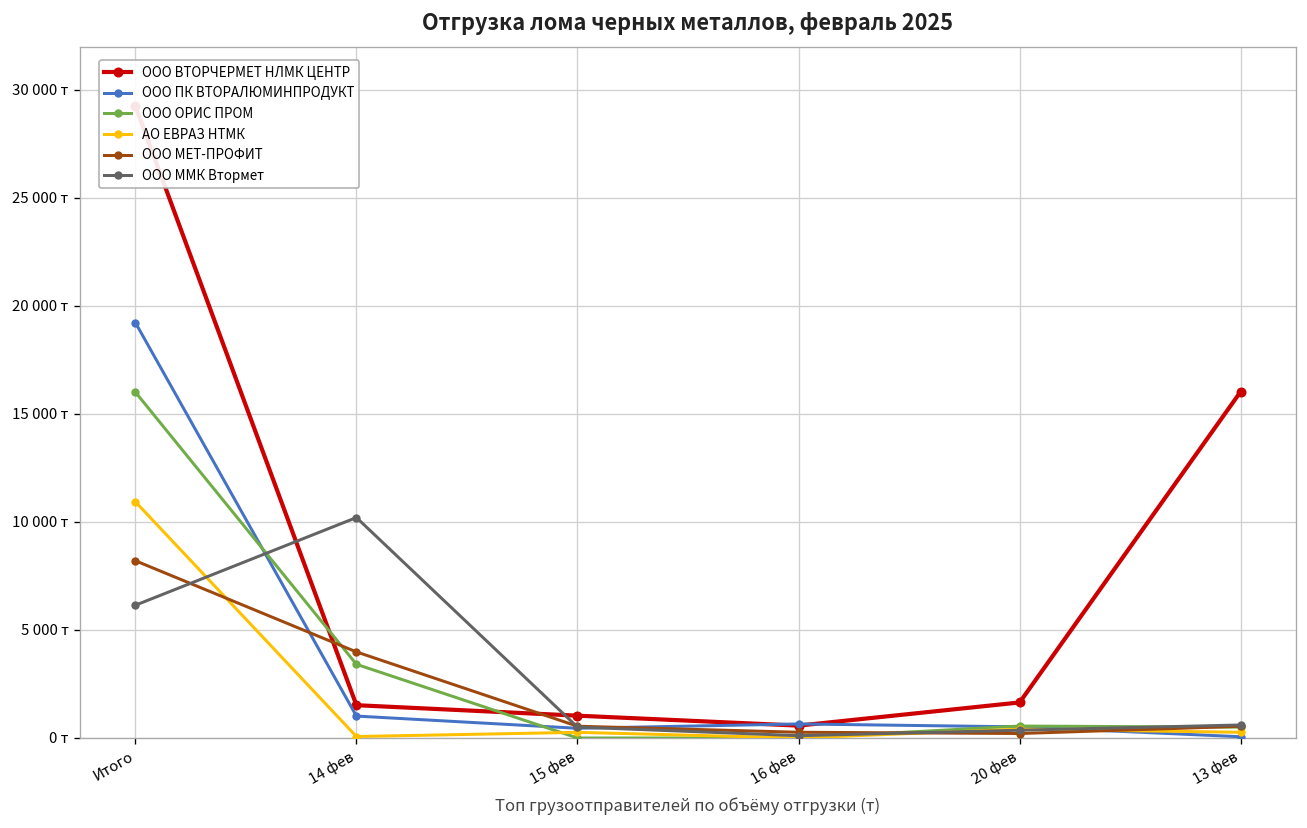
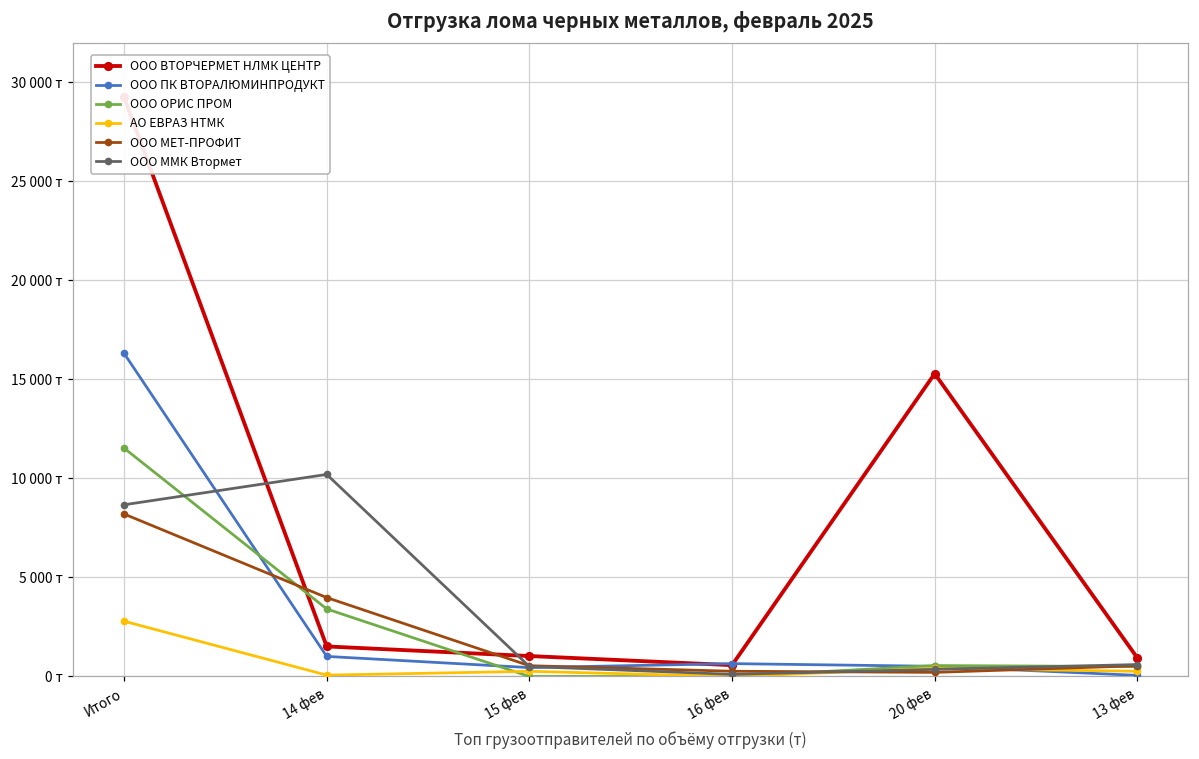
  {
    "ООО ВТОРЧЕРМЕТ НЛМК ЦЕНТР": {
      "14 фев": "1500 т",
      "15 фев": "1000 т",
-     "20 фев": "1600 т",
-     "13 фев": "16000 т"
+     "20 фев": "15300 т",
+     "13 фев": "900 т"
    },
    "ООО ПК ВТОРАЛЮМИНПРОДУКТ": {
-     "Итого": "19200 т",
+     "Итого": "16300 т",
      "14 фев": "1000 т",
      "13 фев": "100 т"
    },
    "ООО ОРИС ПРОМ": {
-     "Итого": "16000 т",
+     "Итого": "11500 т",
      "14 фев": "3400 т",
      "15 фев": "0 т"
    },
    "АО ЕВРАЗ НТМК": {
-     "Итого": "10900 т",
+     "Итого": "2800 т",
      "14 фев": "100 т",
      "15 фев": "300 т",
      "13 фев": "300 т"
    },
    "ООО МЕТ-ПРОФИТ": {
      "Итого": "8200 т",
      "14 фев": "4000 т",
      "16 фев": "300 т",
      "20 фев": "200 т"
    },
    "ООО ММК Втормет": {
-     "Итого": "6100 т",
+     "Итого": "8700 т",
      "14 фев": "10200 т"
    }
  }
